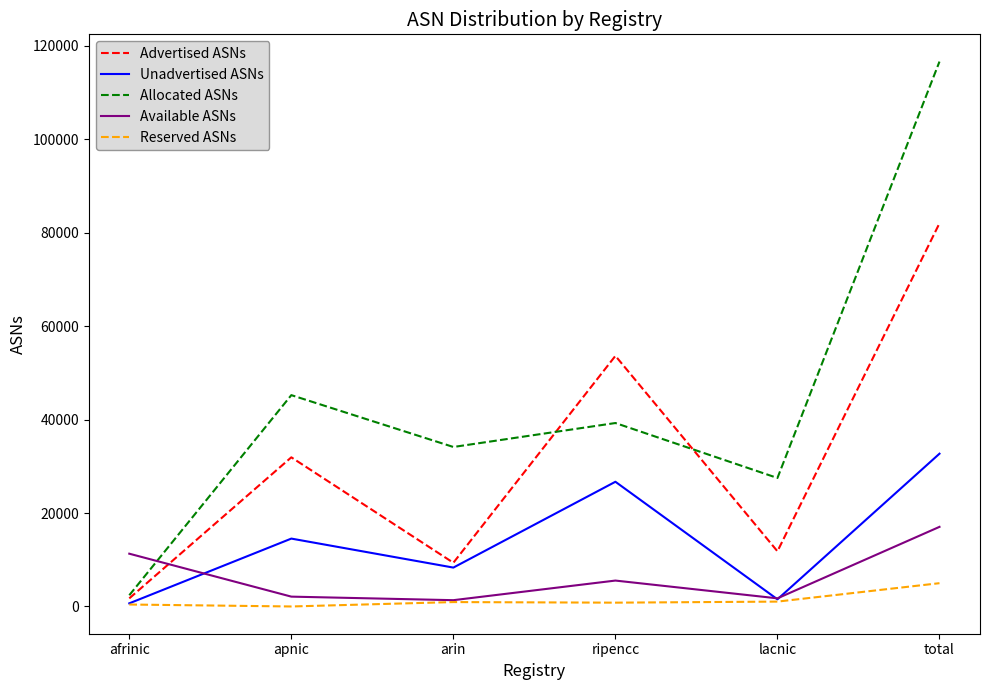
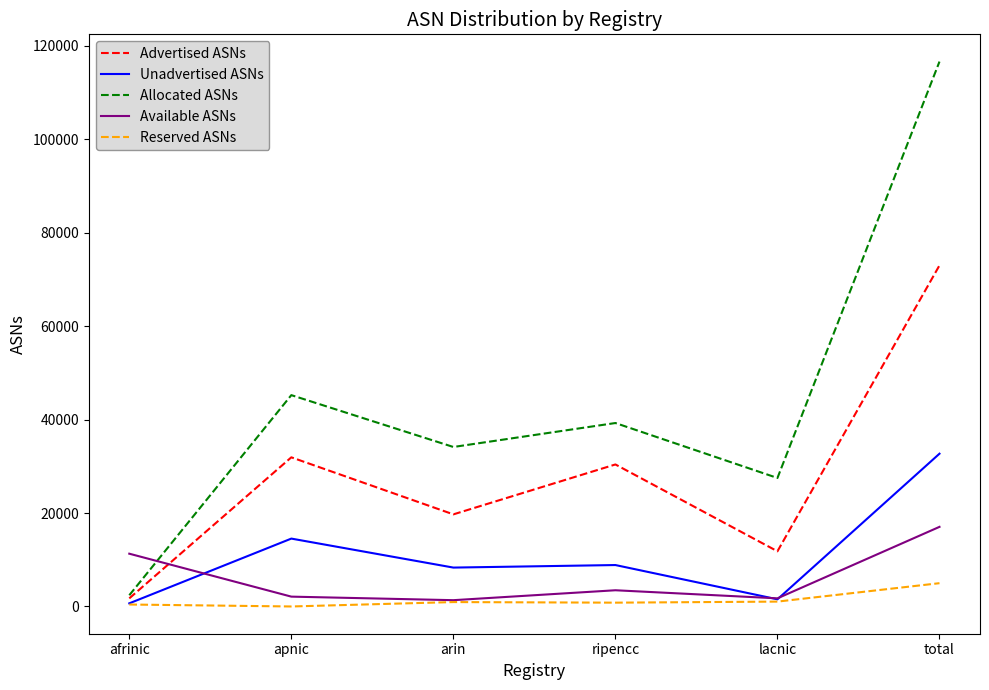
  {
    "Advertised ASNs": {
      "afrinic": 2000,
      "apnic": 32000,
-     "arin": 9000,
-     "ripencc": 54000,
+     "arin": 20000,
+     "ripencc": 30000,
      "lacnic": 12000,
-     "total": 82000
+     "total": 73000
    },
    "Unadvertised ASNs": {
      "apnic": 15000,
      "arin": 8000,
-     "ripencc": 27000,
+     "ripencc": 9000,
      "total": 33000
    },
    "Allocated ASNs": {
      "afrinic": 2000,
      "apnic": 45000,
      "arin": 34000,
      "ripencc": 39000,
      "lacnic": 27000,
      "total": 117000
    },
    "Available ASNs": {
      "afrinic": 11000,
      "apnic": 2000,
-     "ripencc": 6000,
+     "ripencc": 3000,
      "total": 17000
    },
    "Reserved ASNs": {
      "apnic": 0,
      "ripencc": 1000,
      "total": 5000
    }
  }
